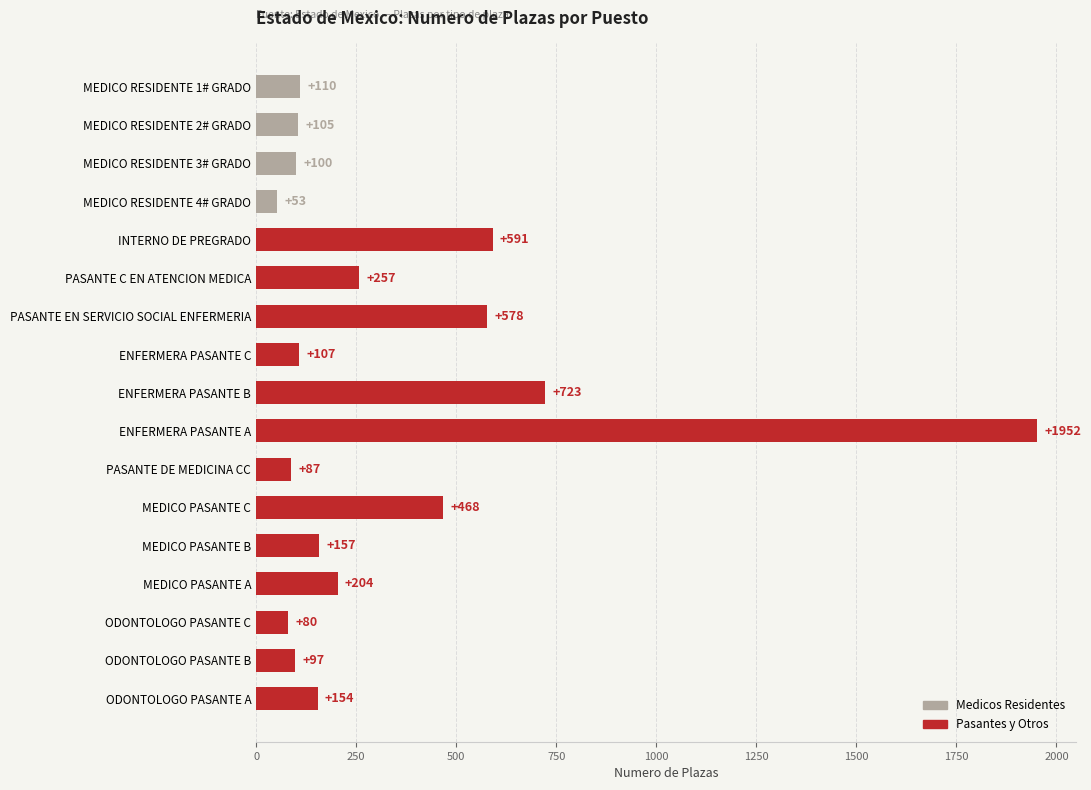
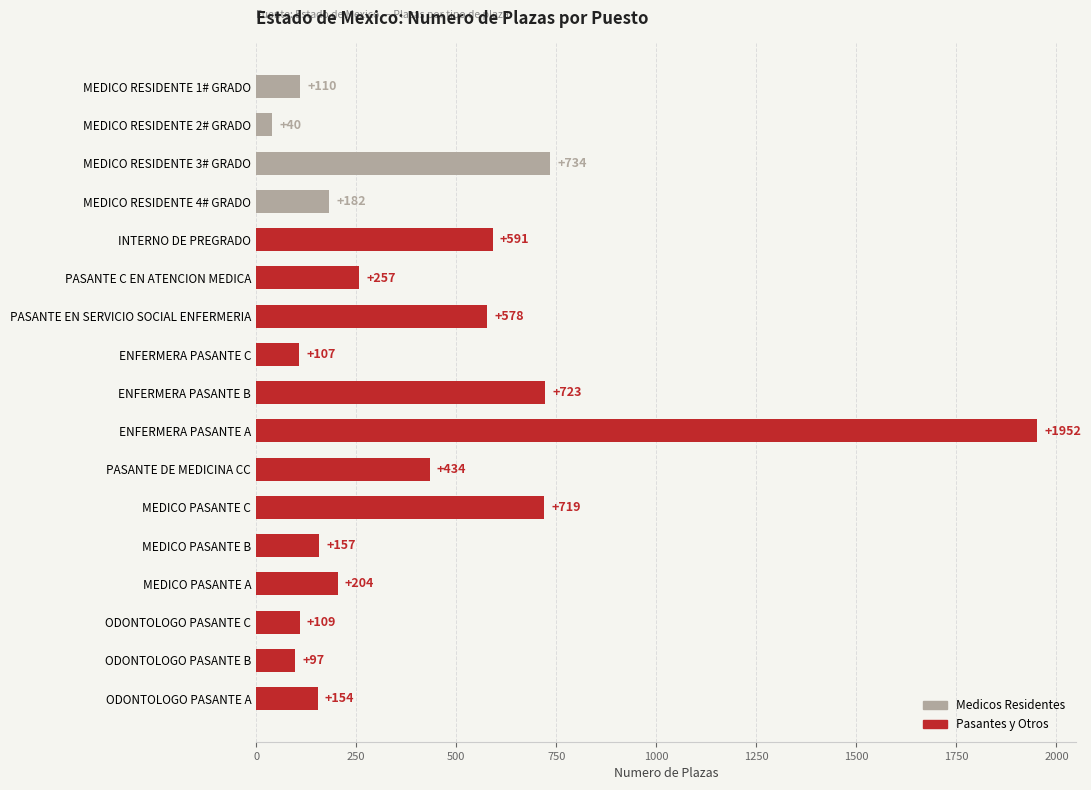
  {
    "MEDICO RESIDENTE 1# GRADO": "+110",
-   "MEDICO RESIDENTE 2# GRADO": "+105",
-   "MEDICO RESIDENTE 3# GRADO": "+100",
-   "MEDICO RESIDENTE 4# GRADO": "+53",
+   "MEDICO RESIDENTE 2# GRADO": "+40",
+   "MEDICO RESIDENTE 3# GRADO": "+734",
+   "MEDICO RESIDENTE 4# GRADO": "+182",
    "INTERNO DE PREGRADO": "+591",
    "PASANTE C EN ATENCION MEDICA": "+257",
    "PASANTE EN SERVICIO SOCIAL ENFERMERIA": "+578",
    "ENFERMERA PASANTE C": "+107",
    "ENFERMERA PASANTE B": "+723",
    "ENFERMERA PASANTE A": "+1952",
-   "PASANTE DE MEDICINA CC": "+87",
-   "MEDICO PASANTE C": "+468",
+   "PASANTE DE MEDICINA CC": "+434",
+   "MEDICO PASANTE C": "+719",
    "MEDICO PASANTE B": "+157",
    "MEDICO PASANTE A": "+204",
-   "ODONTOLOGO PASANTE C": "+80",
+   "ODONTOLOGO PASANTE C": "+109",
    "ODONTOLOGO PASANTE B": "+97",
    "ODONTOLOGO PASANTE A": "+154"
  }
